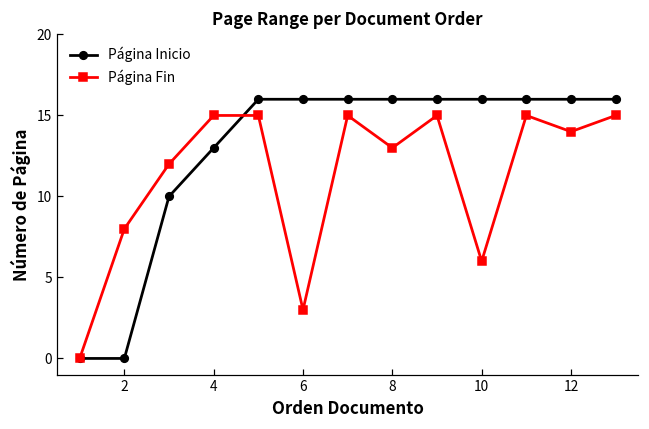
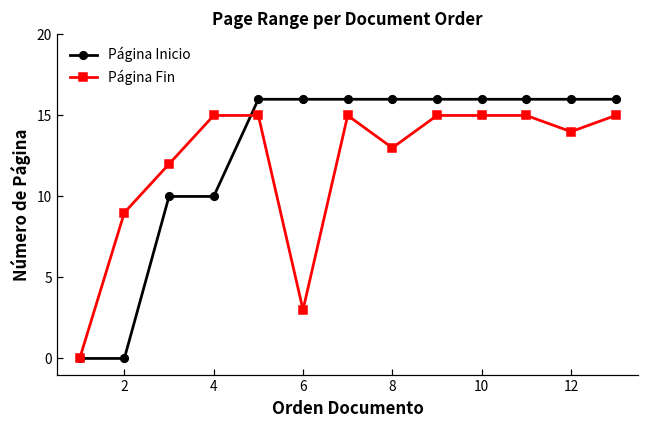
  {
    "Página Inicio": {
      "2": 0,
-     "4": 13,
+     "4": 10,
      "6": 16,
      "8": 16,
      "10": 16,
      "12": 16
    },
    "Página Fin": {
-     "2": 8,
+     "2": 9,
      "4": 15,
      "6": 3,
      "8": 13,
-     "10": 6,
+     "10": 15,
      "12": 14
    }
  }
